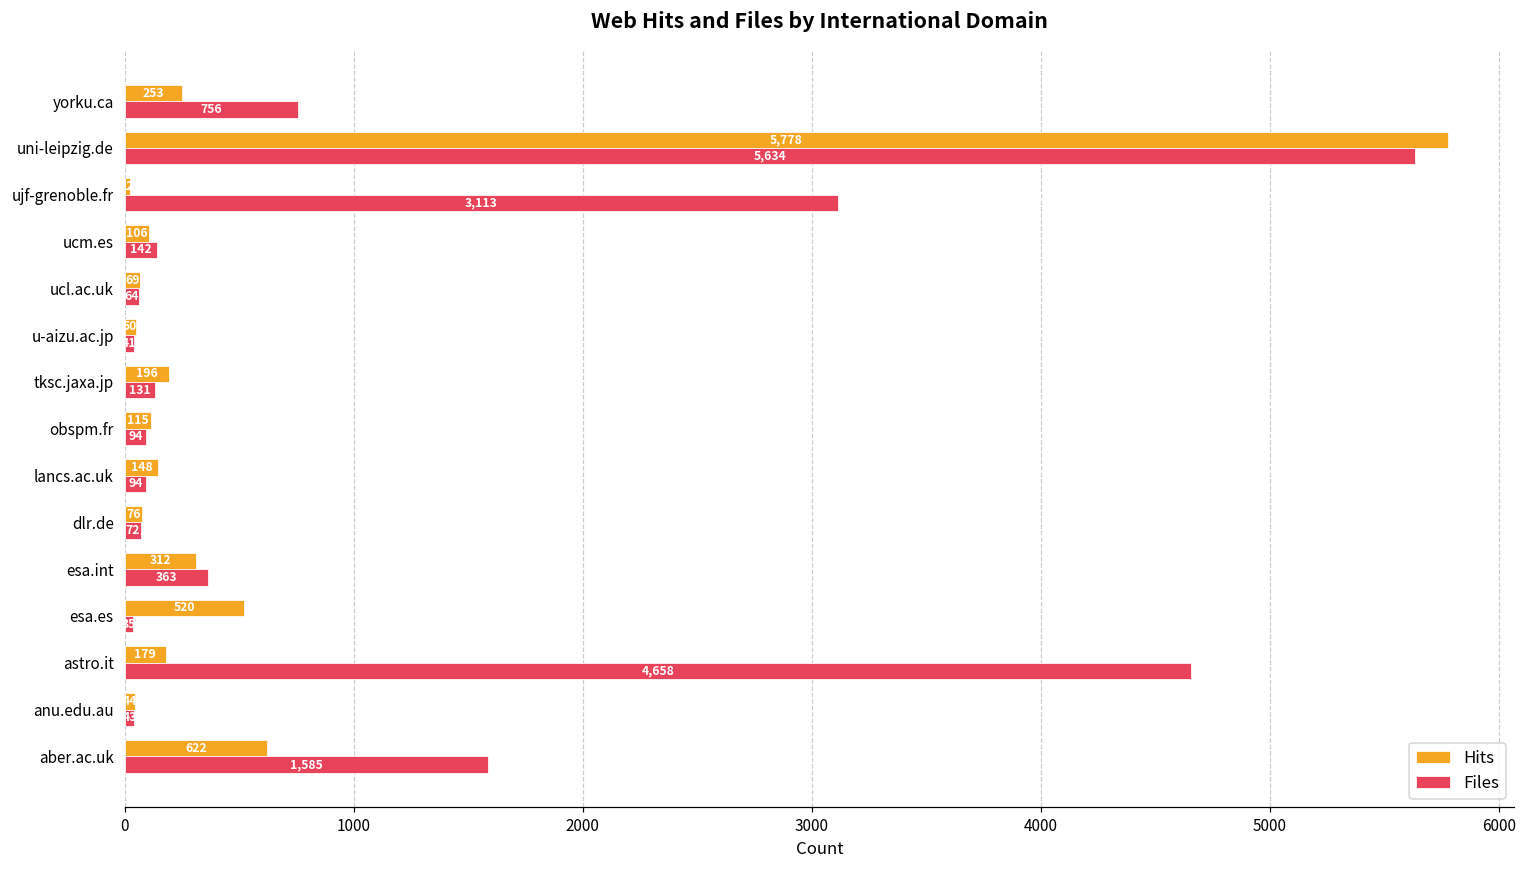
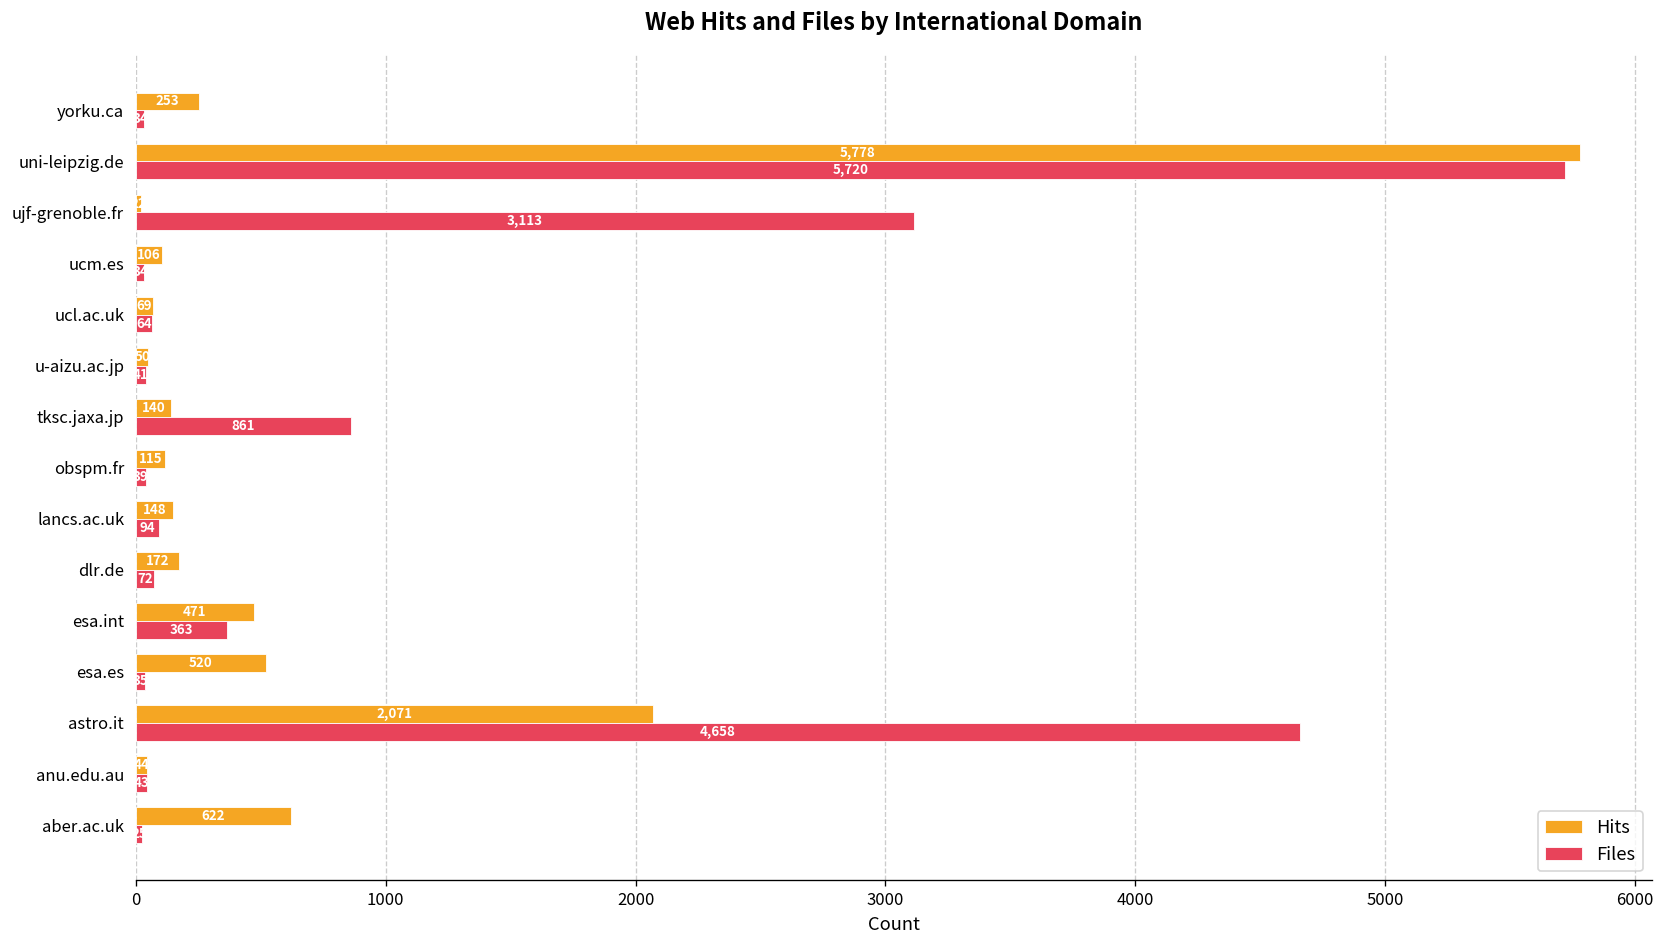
  {
    "Hits": {
      "yorku.ca": "253",
      "uni-leipzig.de": "5,778",
      "ucm.es": "106",
      "ucl.ac.uk": "69",
      "u-aizu.ac.jp": "50",
-     "tksc.jaxa.jp": "196",
+     "tksc.jaxa.jp": "140",
      "obspm.fr": "115",
      "lancs.ac.uk": "148",
-     "dlr.de": "76",
-     "esa.int": "312",
+     "dlr.de": "172",
+     "esa.int": "471",
      "esa.es": "520",
-     "astro.it": "179",
+     "astro.it": "2,071",
      "aber.ac.uk": "622"
    },
    "Files": {
-     "yorku.ca": "760",
-     "uni-leipzig.de": "5,634",
+     "yorku.ca": "30",
+     "uni-leipzig.de": "5,720",
      "ujf-grenoble.fr": "3,113",
-     "ucm.es": "140",
+     "ucm.es": "30",
      "ucl.ac.uk": "64",
-     "tksc.jaxa.jp": "131",
-     "obspm.fr": "90",
+     "tksc.jaxa.jp": "861",
+     "obspm.fr": "40",
      "lancs.ac.uk": "94",
      "dlr.de": "72",
      "esa.int": "363",
      "astro.it": "4,658",
-     "aber.ac.uk": "1590"
+     "aber.ac.uk": "30"
    }
  }
